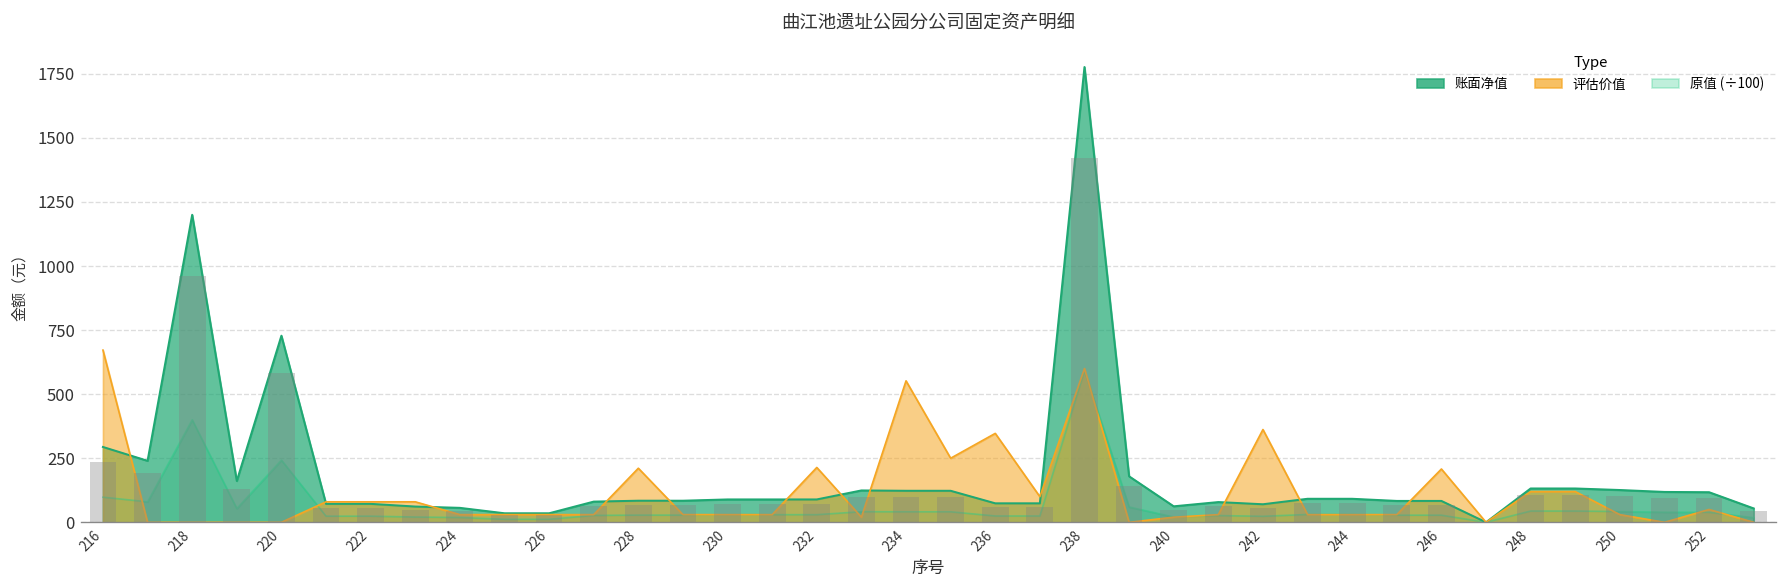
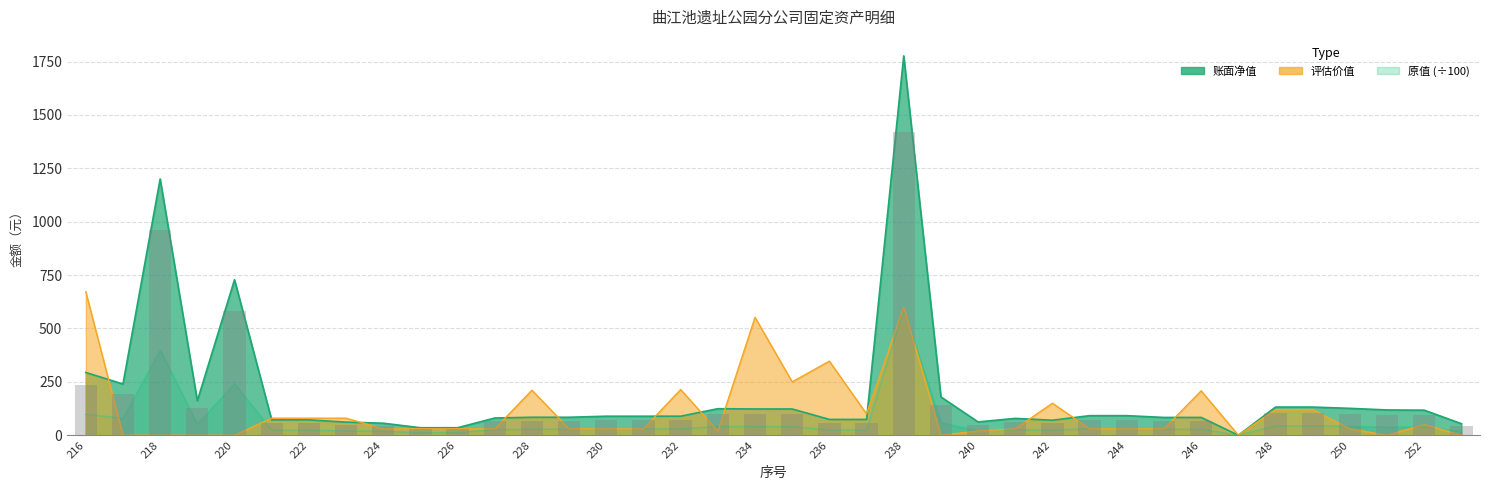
  {
    "评估价值": {
      "216": 670,
      "218": 0,
      "220": 0,
      "228": 210,
      "232": 210,
      "234": 550,
      "236": 350,
-     "242": 360,
+     "242": 150,
      "246": 210
    }
  }
